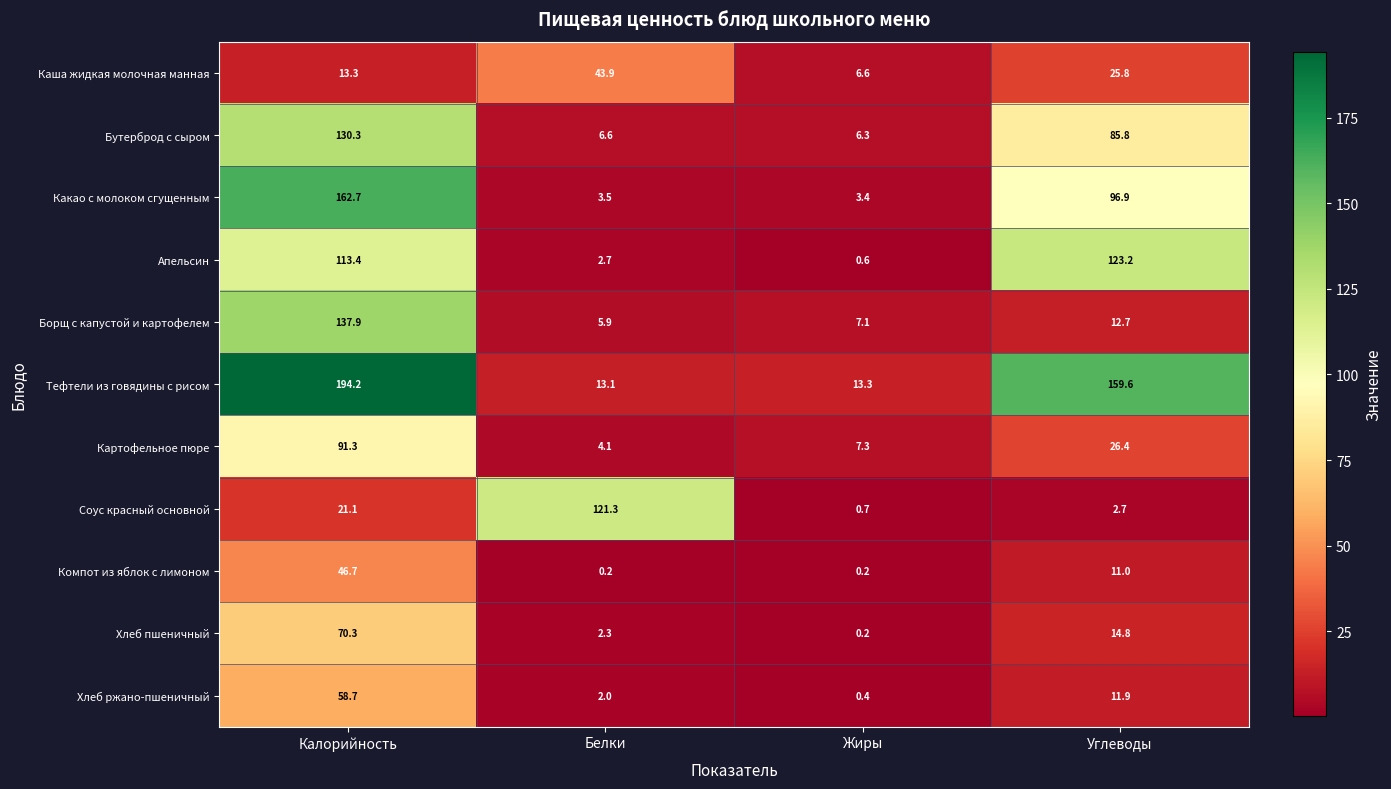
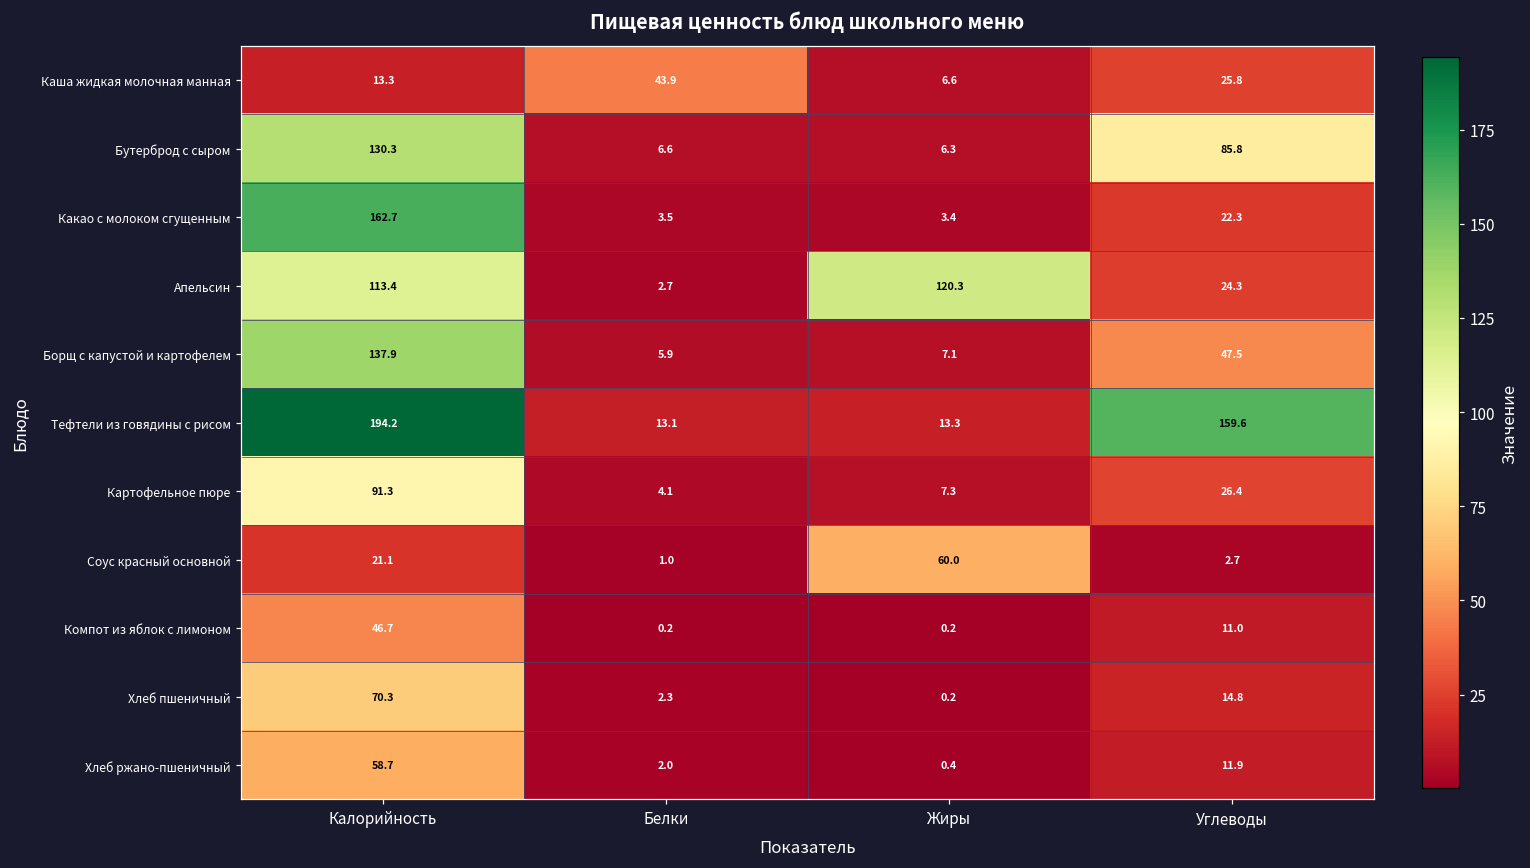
  {
    "Каша жидкая молочная манная": {
      "Калорийность": 13.3,
      "Белки": 43.9,
      "Жиры": 6.6,
      "Углеводы": 25.8
    },
    "Бутерброд с сыром": {
      "Калорийность": 130.3,
      "Белки": 6.6,
      "Жиры": 6.3,
      "Углеводы": 85.8
    },
    "Какао с молоком сгущенным": {
      "Калорийность": 162.7,
      "Белки": 3.5,
      "Жиры": 3.4,
-     "Углеводы": 96.9
+     "Углеводы": 22.3
    },
    "Апельсин": {
      "Калорийность": 113.4,
      "Белки": 2.7,
-     "Жиры": 0.6,
-     "Углеводы": 123.2
+     "Жиры": 120.3,
+     "Углеводы": 24.3
    },
    "Борщ с капустой и картофелем": {
      "Калорийность": 137.9,
      "Белки": 5.9,
      "Жиры": 7.1,
-     "Углеводы": 12.7
+     "Углеводы": 47.5
    },
    "Тефтели из говядины с рисом": {
      "Калорийность": 194.2,
      "Белки": 13.1,
      "Жиры": 13.3,
      "Углеводы": 159.6
    },
    "Картофельное пюре": {
      "Калорийность": 91.3,
      "Белки": 4.1,
      "Жиры": 7.3,
      "Углеводы": 26.4
    },
    "Соус красный основной": {
      "Калорийность": 21.1,
-     "Белки": 121.3,
-     "Жиры": 0.7,
+     "Белки": 1.0,
+     "Жиры": 60.0,
      "Углеводы": 2.7
    },
    "Компот из яблок с лимоном": {
      "Калорийность": 46.7,
      "Белки": 0.2,
      "Жиры": 0.2,
      "Углеводы": 11.0
    },
    "Хлеб пшеничный": {
      "Калорийность": 70.3,
      "Белки": 2.3,
      "Жиры": 0.2,
      "Углеводы": 14.8
    },
    "Хлеб ржано-пшеничный": {
      "Калорийность": 58.7,
      "Белки": 2.0,
      "Жиры": 0.4,
      "Углеводы": 11.9
    }
  }
